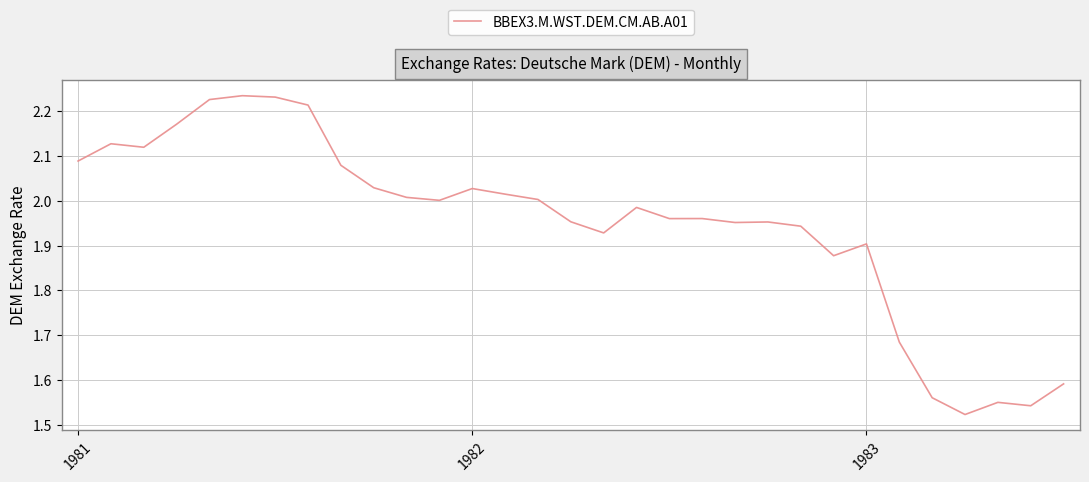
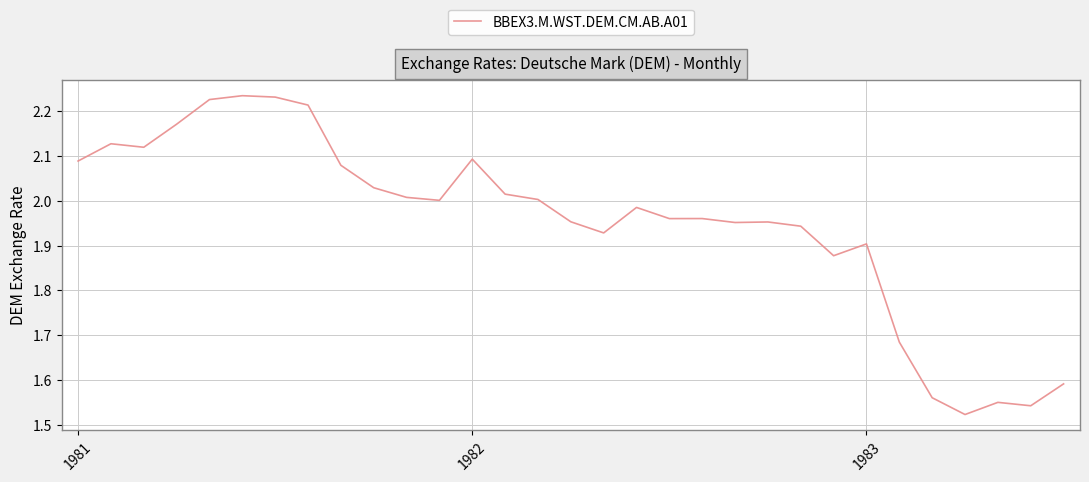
  {
    "1981": 2.09,
-   "1982": 2.03,
+   "1982": 2.09,
    "1983": 1.90
  }
